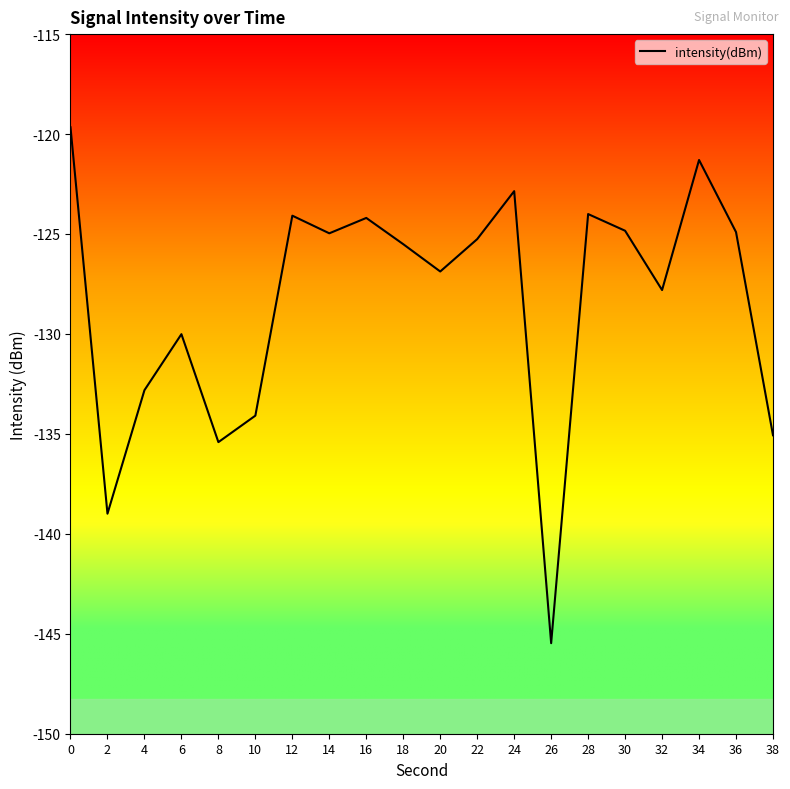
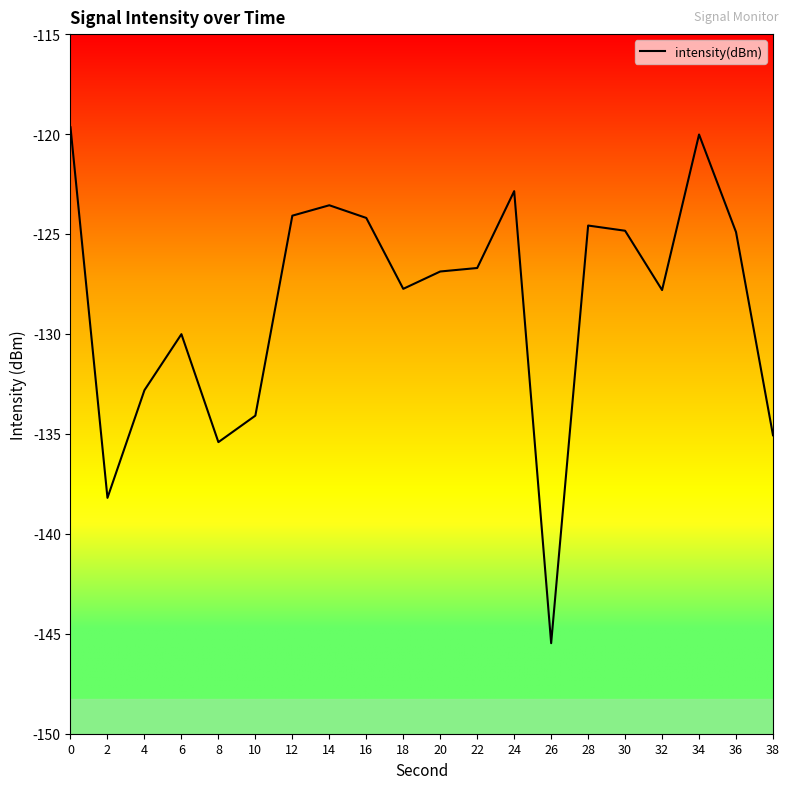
  {
    "0": -119.7,
-   "2": -139.0,
+   "2": -138.2,
    "4": -132.8,
    "6": -130.0,
    "8": -135.4,
    "10": -134.1,
    "12": -124.1,
-   "14": -125.0,
+   "14": -123.6,
    "16": -124.2,
-   "18": -125.5,
+   "18": -127.7,
    "20": -126.9,
-   "22": -125.3,
+   "22": -126.7,
    "24": -122.9,
    "26": -145.5,
-   "28": -124.0,
+   "28": -124.6,
    "30": -124.8,
    "32": -127.8,
-   "34": -121.3,
+   "34": -120.0,
    "36": -124.9,
    "38": -135.1
  }
